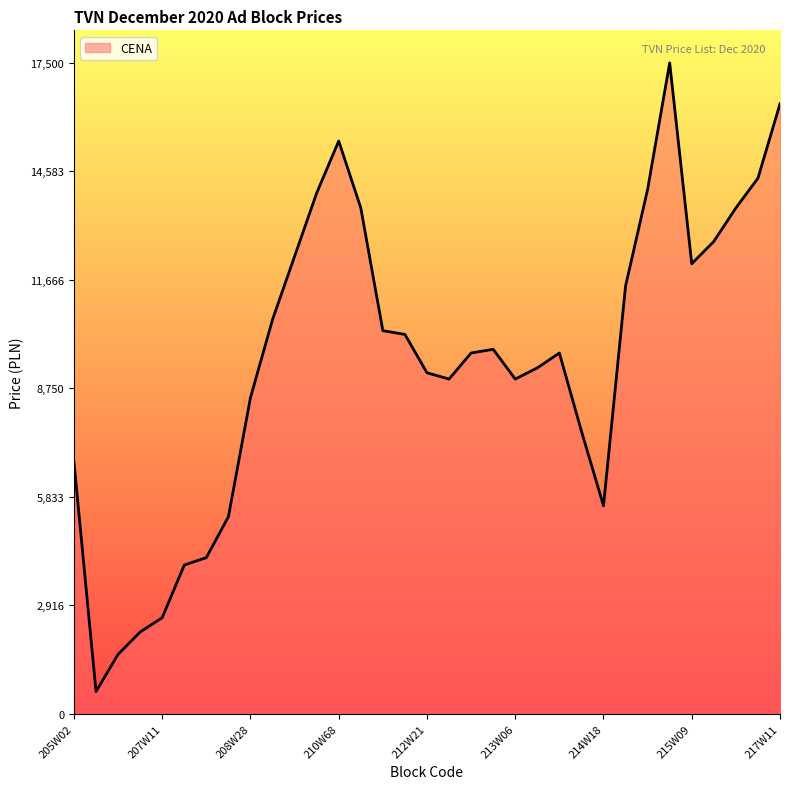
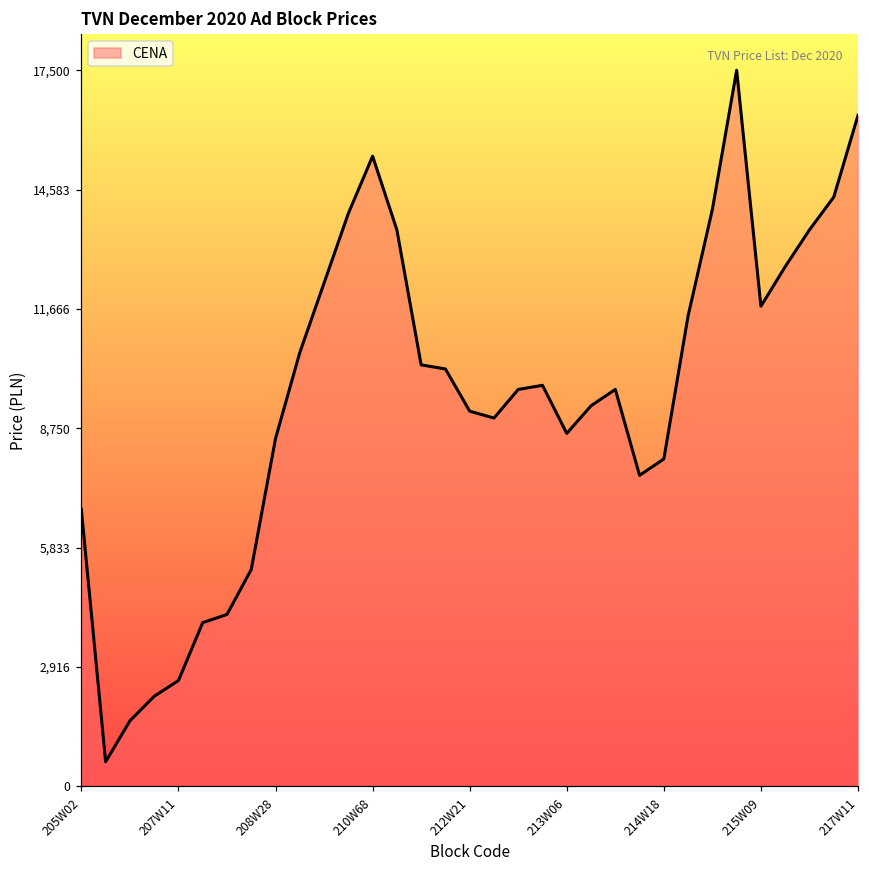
  {
    "205W02": "6,800",
    "207W11": "2,600",
    "208W28": "8,500",
    "210W68": "15,400",
    "212W21": "9,200",
-   "213W06": "9,000",
-   "214W18": "5,600",
-   "215W09": "12,100",
+   "213W06": "8,600",
+   "214W18": "8,000",
+   "215W09": "11,700",
    "217W11": "16,400"
  }
